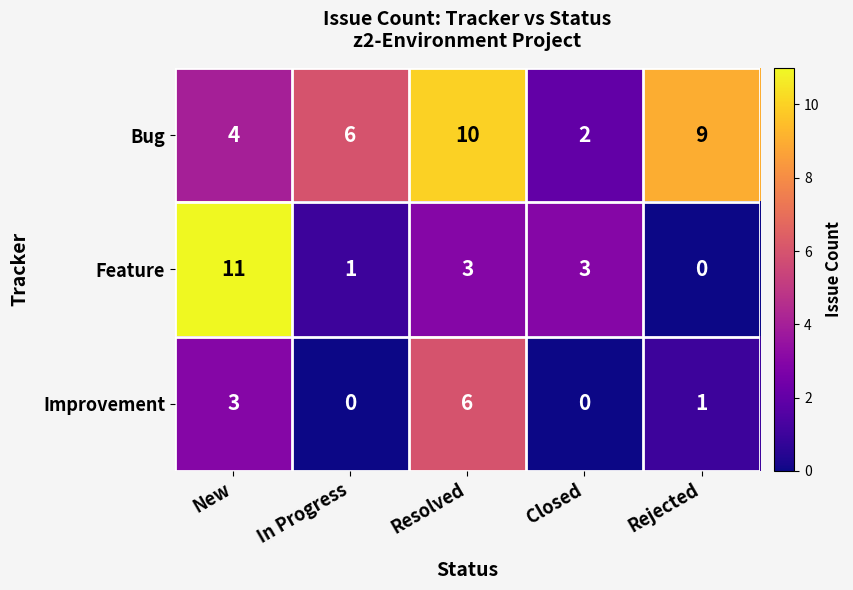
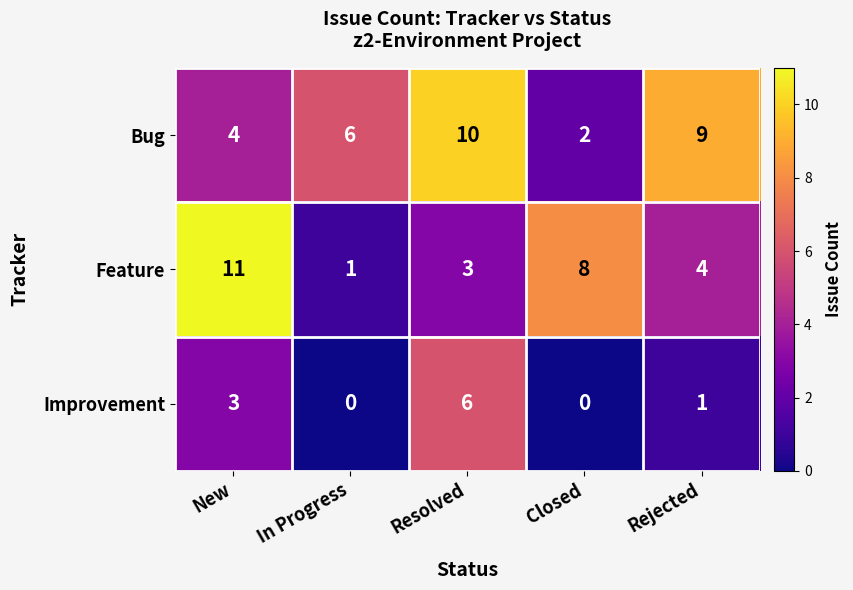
  {
    "Bug": {
      "New": 4,
      "In Progress": 6,
      "Resolved": 10,
      "Closed": 2,
      "Rejected": 9
    },
    "Feature": {
      "New": 11,
      "In Progress": 1,
      "Resolved": 3,
-     "Closed": 3,
-     "Rejected": 0
+     "Closed": 8,
+     "Rejected": 4
    },
    "Improvement": {
      "New": 3,
      "In Progress": 0,
      "Resolved": 6,
      "Closed": 0,
      "Rejected": 1
    }
  }
